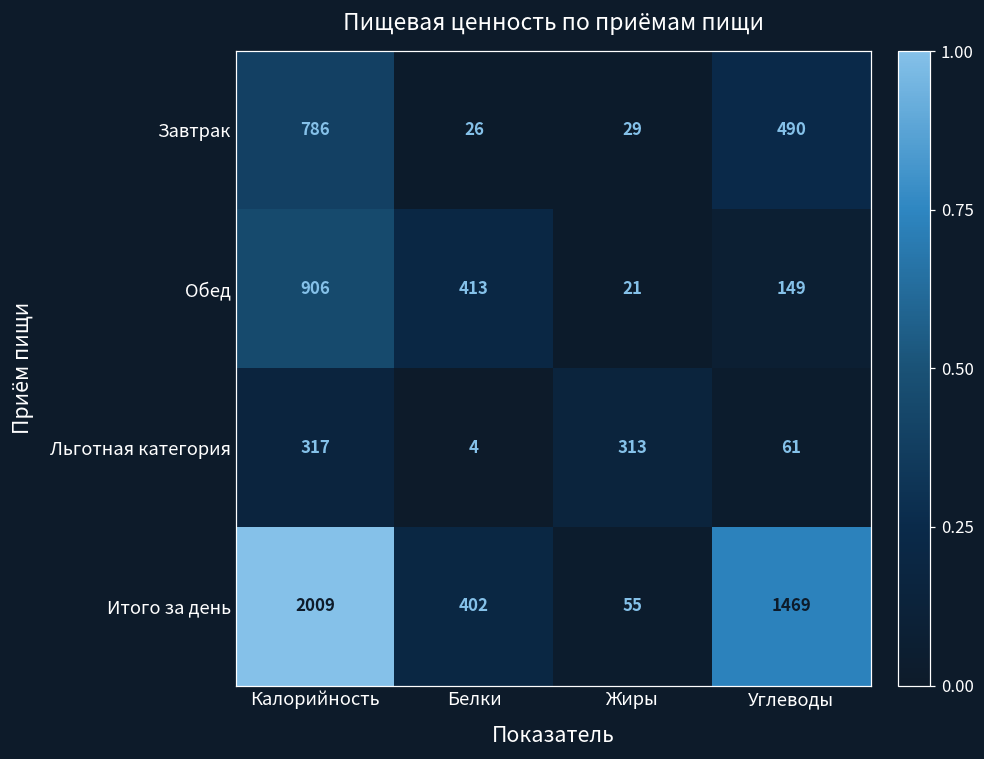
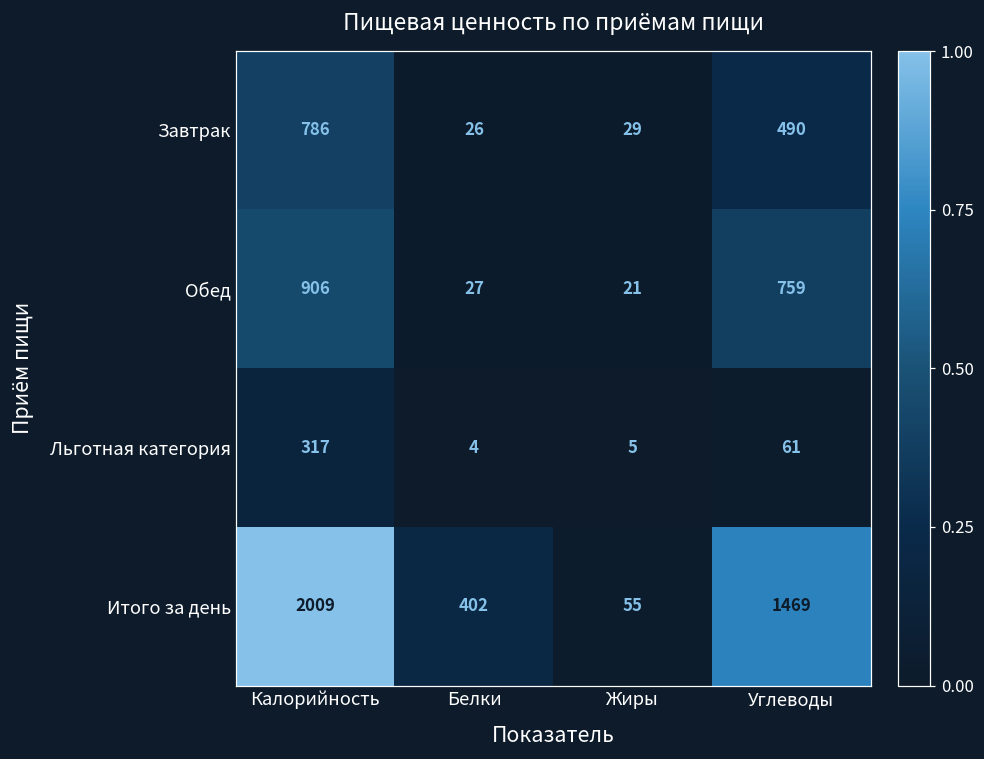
  {
    "Завтрак": {
      "Калорийность": 786,
      "Белки": 26,
      "Жиры": 29,
      "Углеводы": 490
    },
    "Обед": {
      "Калорийность": 906,
-     "Белки": 413,
+     "Белки": 27,
      "Жиры": 21,
-     "Углеводы": 149
+     "Углеводы": 759
    },
    "Льготная категория": {
      "Калорийность": 317,
      "Белки": 4,
-     "Жиры": 313,
+     "Жиры": 5,
      "Углеводы": 61
    },
    "Итого за день": {
      "Калорийность": 2009,
      "Белки": 402,
      "Жиры": 55,
      "Углеводы": 1469
    }
  }
